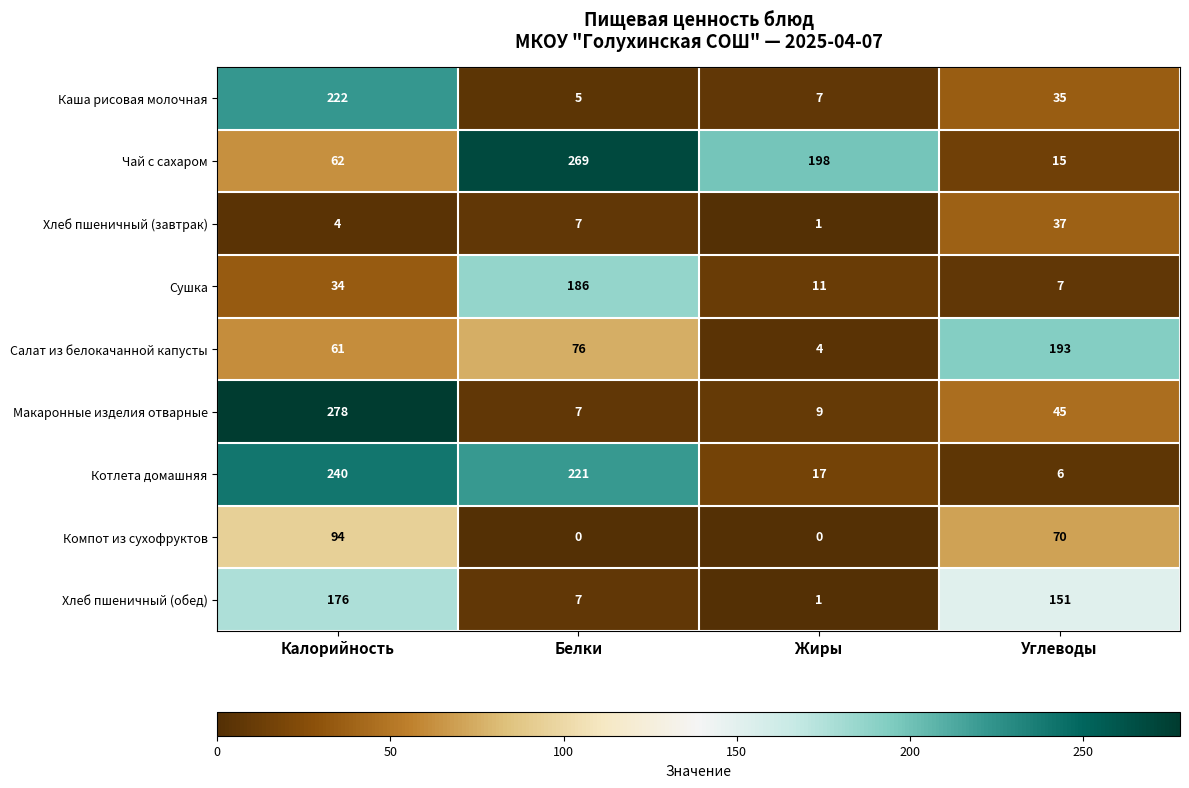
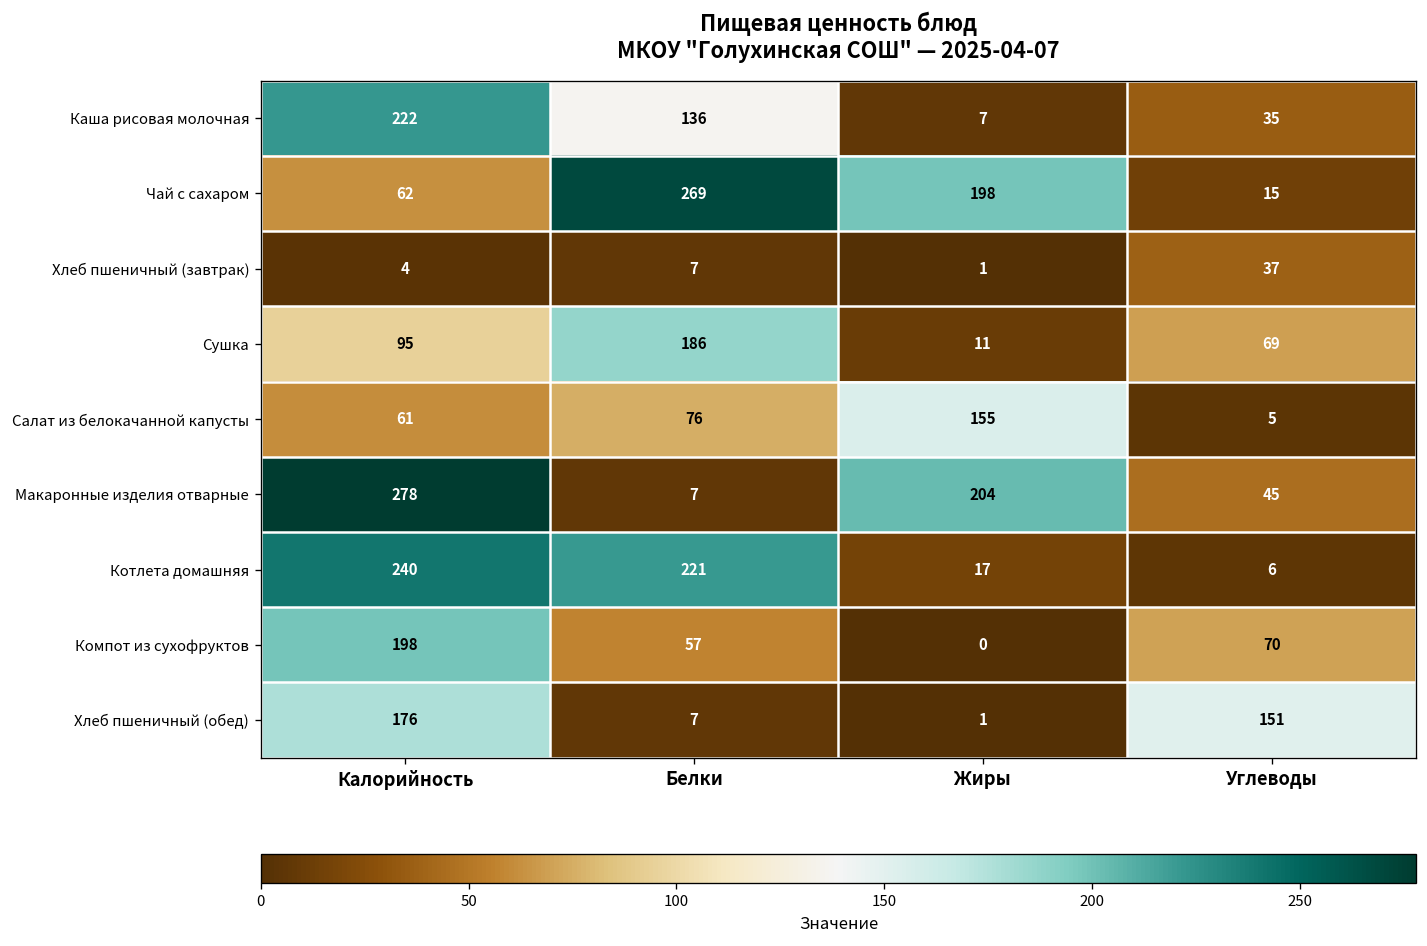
  {
    "Каша рисовая молочная": {
      "Калорийность": 222,
-     "Белки": 5,
+     "Белки": 136,
      "Жиры": 7,
      "Углеводы": 35
    },
    "Чай с сахаром": {
      "Калорийность": 62,
      "Белки": 269,
      "Жиры": 198,
      "Углеводы": 15
    },
    "Хлеб пшеничный (завтрак)": {
      "Калорийность": 4,
      "Белки": 7,
      "Жиры": 1,
      "Углеводы": 37
    },
    "Сушка": {
-     "Калорийность": 34,
+     "Калорийность": 95,
      "Белки": 186,
      "Жиры": 11,
-     "Углеводы": 7
+     "Углеводы": 69
    },
    "Салат из белокачанной капусты": {
      "Калорийность": 61,
      "Белки": 76,
-     "Жиры": 4,
-     "Углеводы": 193
+     "Жиры": 155,
+     "Углеводы": 5
    },
    "Макаронные изделия отварные": {
      "Калорийность": 278,
      "Белки": 7,
-     "Жиры": 9,
+     "Жиры": 204,
      "Углеводы": 45
    },
    "Котлета домашняя": {
      "Калорийность": 240,
      "Белки": 221,
      "Жиры": 17,
      "Углеводы": 6
    },
    "Компот из сухофруктов": {
-     "Калорийность": 94,
-     "Белки": 0,
+     "Калорийность": 198,
+     "Белки": 57,
      "Жиры": 0,
      "Углеводы": 70
    },
    "Хлеб пшеничный (обед)": {
      "Калорийность": 176,
      "Белки": 7,
      "Жиры": 1,
      "Углеводы": 151
    }
  }
